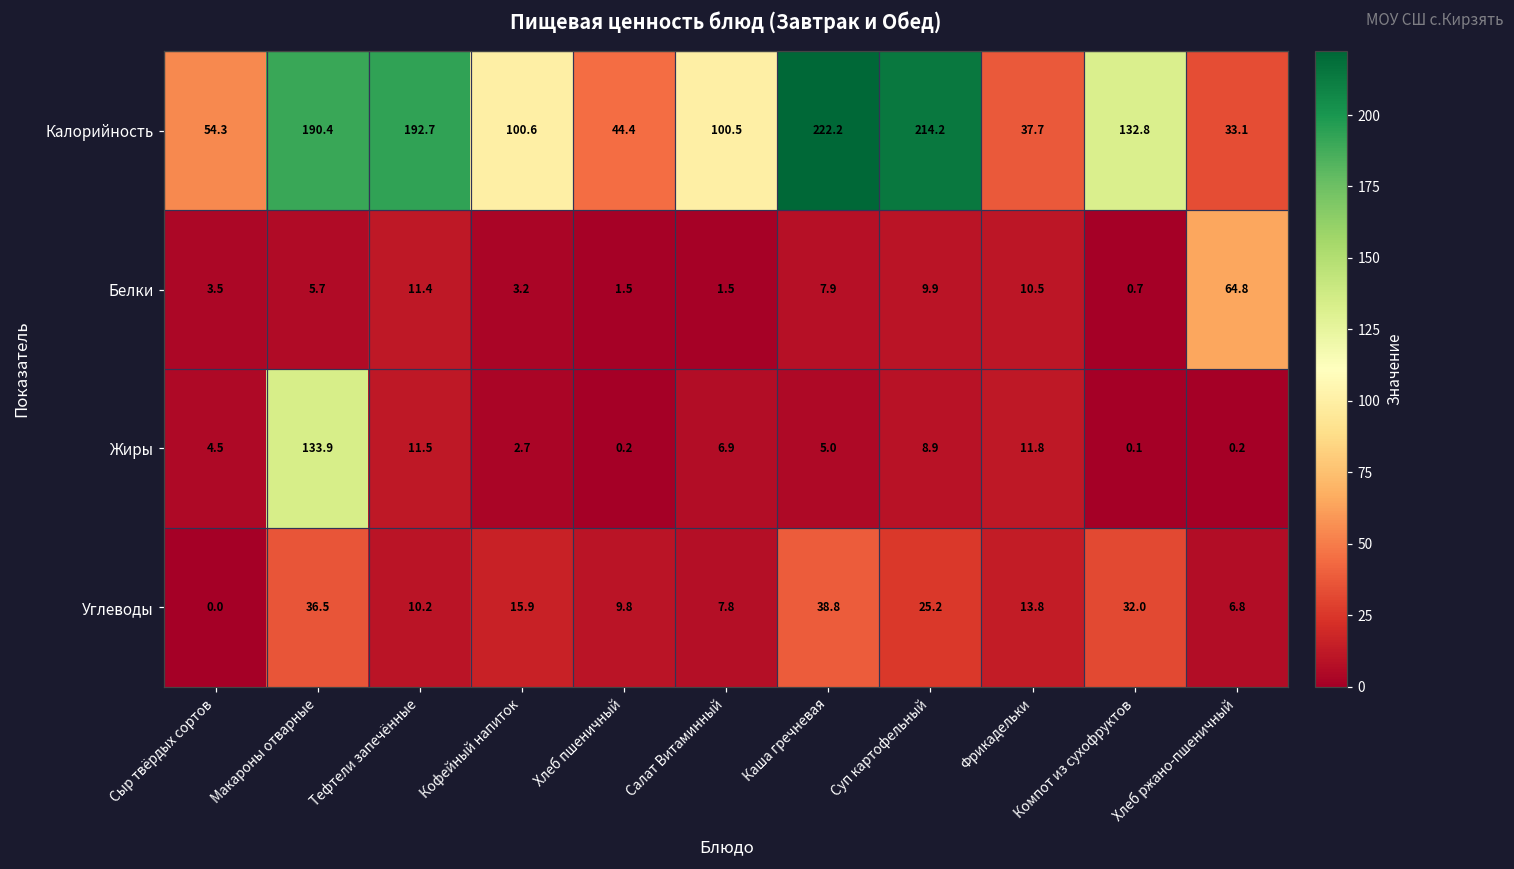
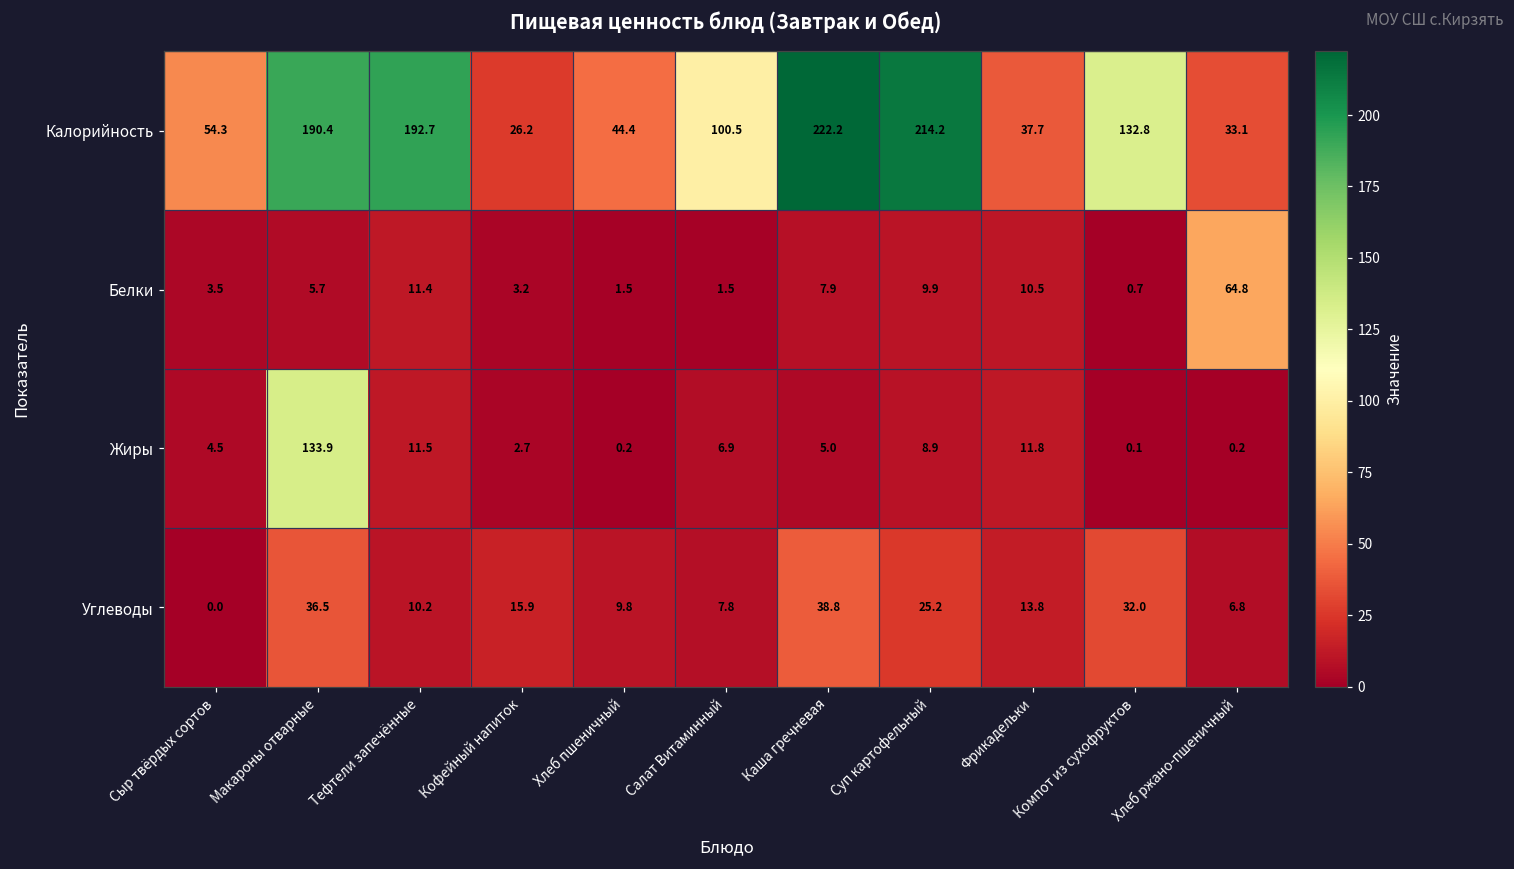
  {
    "Калорийность": {
      "Сыр твёрдых сортов": 54.3,
      "Макароны отварные": 190.4,
      "Тефтели запечённые": 192.7,
-     "Кофейный напиток": 100.6,
+     "Кофейный напиток": 26.2,
      "Хлеб пшеничный": 44.4,
      "Салат Витаминный": 100.5,
      "Каша гречневая": 222.2,
      "Суп картофельный": 214.2,
      "Фрикадельки": 37.7,
      "Компот из сухофруктов": 132.8,
      "Хлеб ржано-пшеничный": 33.1
    },
    "Белки": {
      "Сыр твёрдых сортов": 3.5,
      "Макароны отварные": 5.7,
      "Тефтели запечённые": 11.4,
      "Кофейный напиток": 3.2,
      "Хлеб пшеничный": 1.5,
      "Салат Витаминный": 1.5,
      "Каша гречневая": 7.9,
      "Суп картофельный": 9.9,
      "Фрикадельки": 10.5,
      "Компот из сухофруктов": 0.7,
      "Хлеб ржано-пшеничный": 64.8
    },
    "Жиры": {
      "Сыр твёрдых сортов": 4.5,
      "Макароны отварные": 133.9,
      "Тефтели запечённые": 11.5,
      "Кофейный напиток": 2.7,
      "Хлеб пшеничный": 0.2,
      "Салат Витаминный": 6.9,
      "Каша гречневая": 5.0,
      "Суп картофельный": 8.9,
      "Фрикадельки": 11.8,
      "Компот из сухофруктов": 0.1,
      "Хлеб ржано-пшеничный": 0.2
    },
    "Углеводы": {
      "Сыр твёрдых сортов": 0.0,
      "Макароны отварные": 36.5,
      "Тефтели запечённые": 10.2,
      "Кофейный напиток": 15.9,
      "Хлеб пшеничный": 9.8,
      "Салат Витаминный": 7.8,
      "Каша гречневая": 38.8,
      "Суп картофельный": 25.2,
      "Фрикадельки": 13.8,
      "Компот из сухофруктов": 32.0,
      "Хлеб ржано-пшеничный": 6.8
    }
  }
